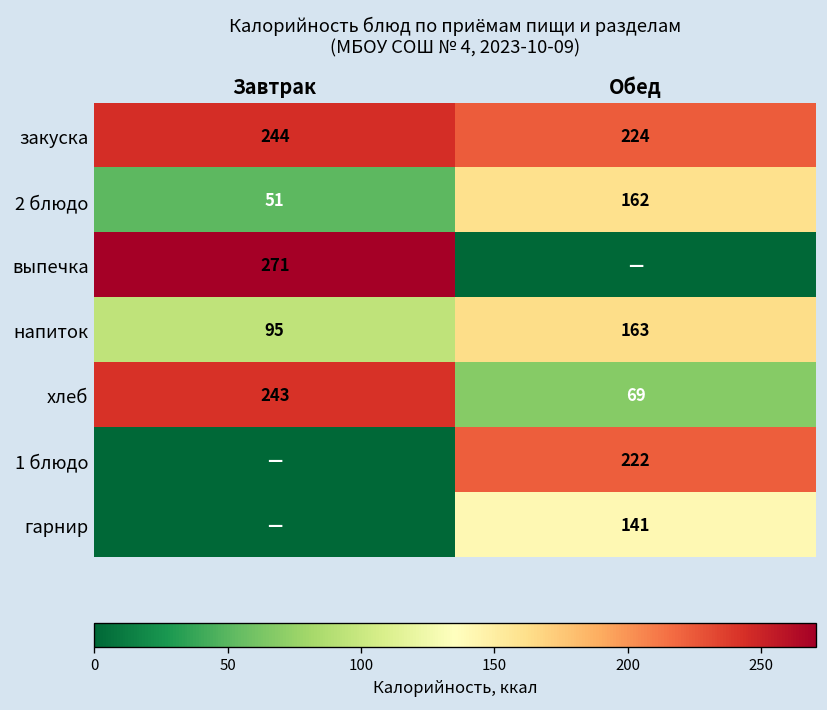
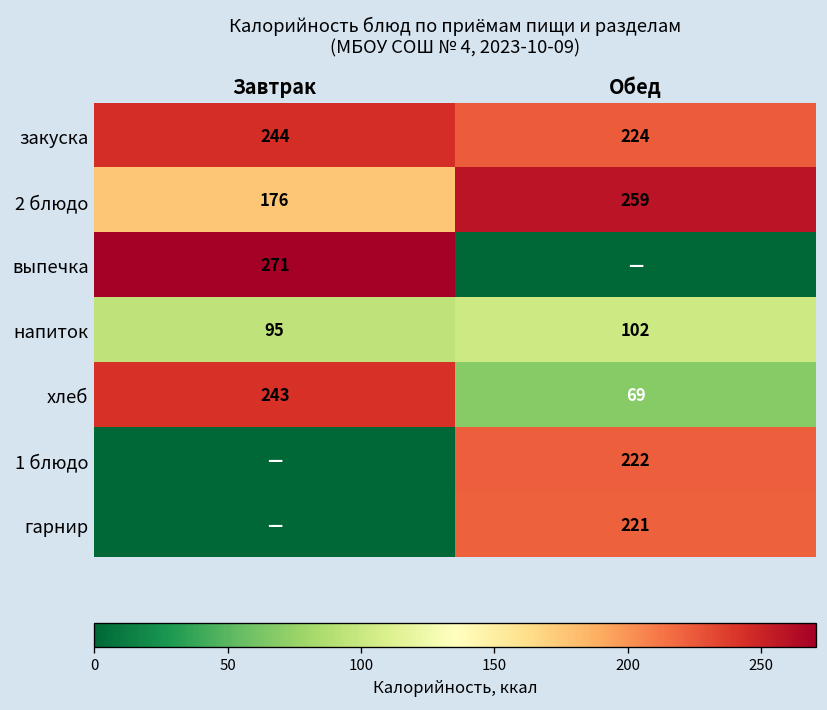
  {
    "закуска": {
      "Завтрак": 244,
      "Обед": 224
    },
    "2 блюдо": {
-     "Завтрак": 51,
-     "Обед": 162
+     "Завтрак": 176,
+     "Обед": 259
    },
    "выпечка": {
      "Завтрак": 271
    },
    "напиток": {
      "Завтрак": 95,
-     "Обед": 163
+     "Обед": 102
    },
    "хлеб": {
      "Завтрак": 243,
      "Обед": 69
    },
    "1 блюдо": {
      "Обед": 222
    },
    "гарнир": {
-     "Обед": 141
+     "Обед": 221
    }
  }
